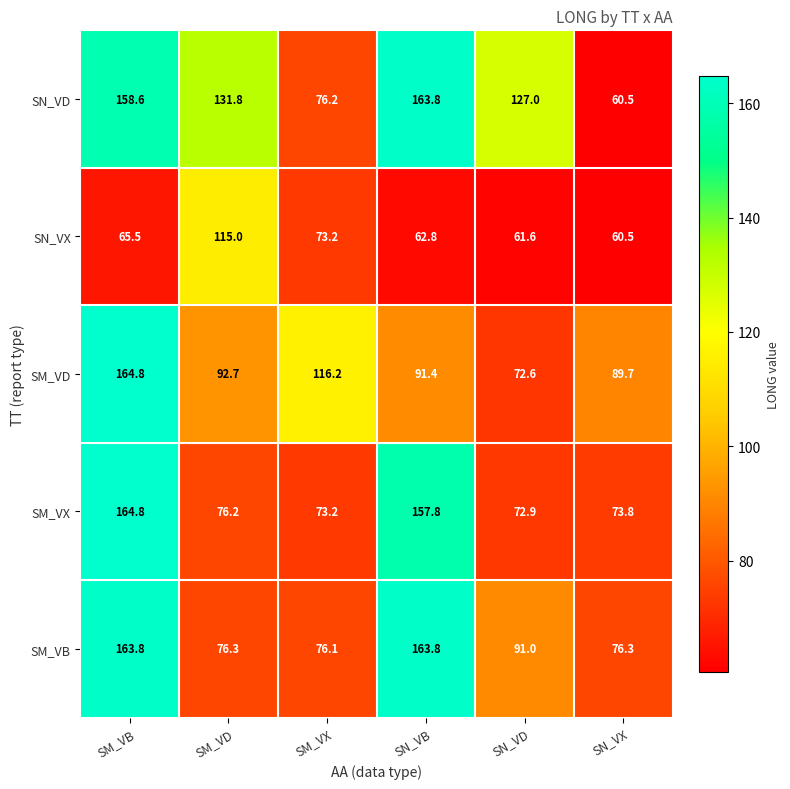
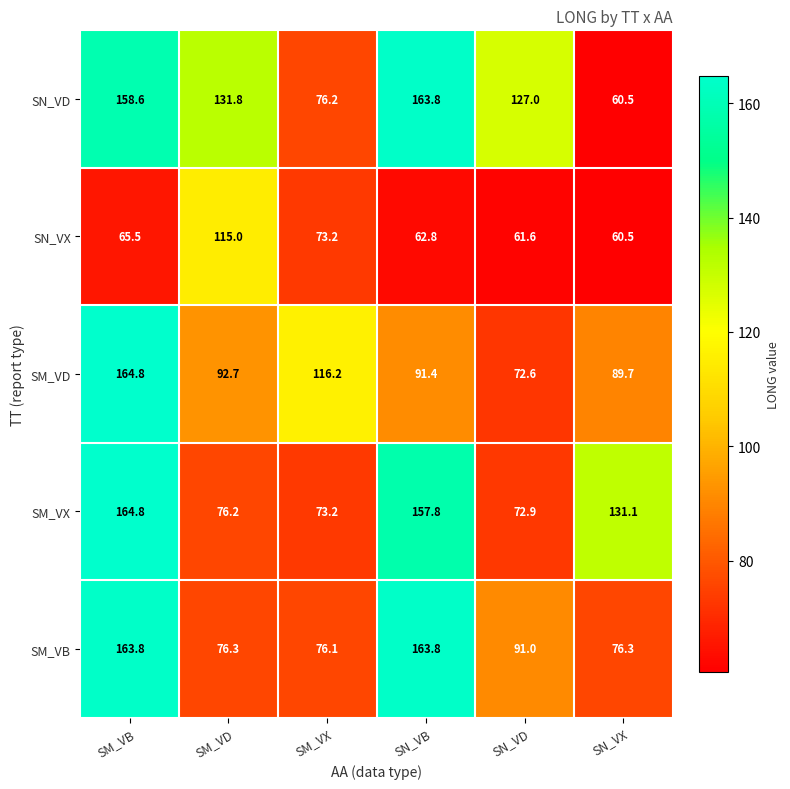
  {
    "SN_VD": {
      "SM_VB": 158.6,
      "SM_VD": 131.8,
      "SM_VX": 76.2,
      "SN_VB": 163.8,
      "SN_VD": 127.0,
      "SN_VX": 60.5
    },
    "SN_VX": {
      "SM_VB": 65.5,
      "SM_VD": 115.0,
      "SM_VX": 73.2,
      "SN_VB": 62.8,
      "SN_VD": 61.6,
      "SN_VX": 60.5
    },
    "SM_VD": {
      "SM_VB": 164.8,
      "SM_VD": 92.7,
      "SM_VX": 116.2,
      "SN_VB": 91.4,
      "SN_VD": 72.6,
      "SN_VX": 89.7
    },
    "SM_VX": {
      "SM_VB": 164.8,
      "SM_VD": 76.2,
      "SM_VX": 73.2,
      "SN_VB": 157.8,
      "SN_VD": 72.9,
-     "SN_VX": 73.8
+     "SN_VX": 131.1
    },
    "SM_VB": {
      "SM_VB": 163.8,
      "SM_VD": 76.3,
      "SM_VX": 76.1,
      "SN_VB": 163.8,
      "SN_VD": 91.0,
      "SN_VX": 76.3
    }
  }
